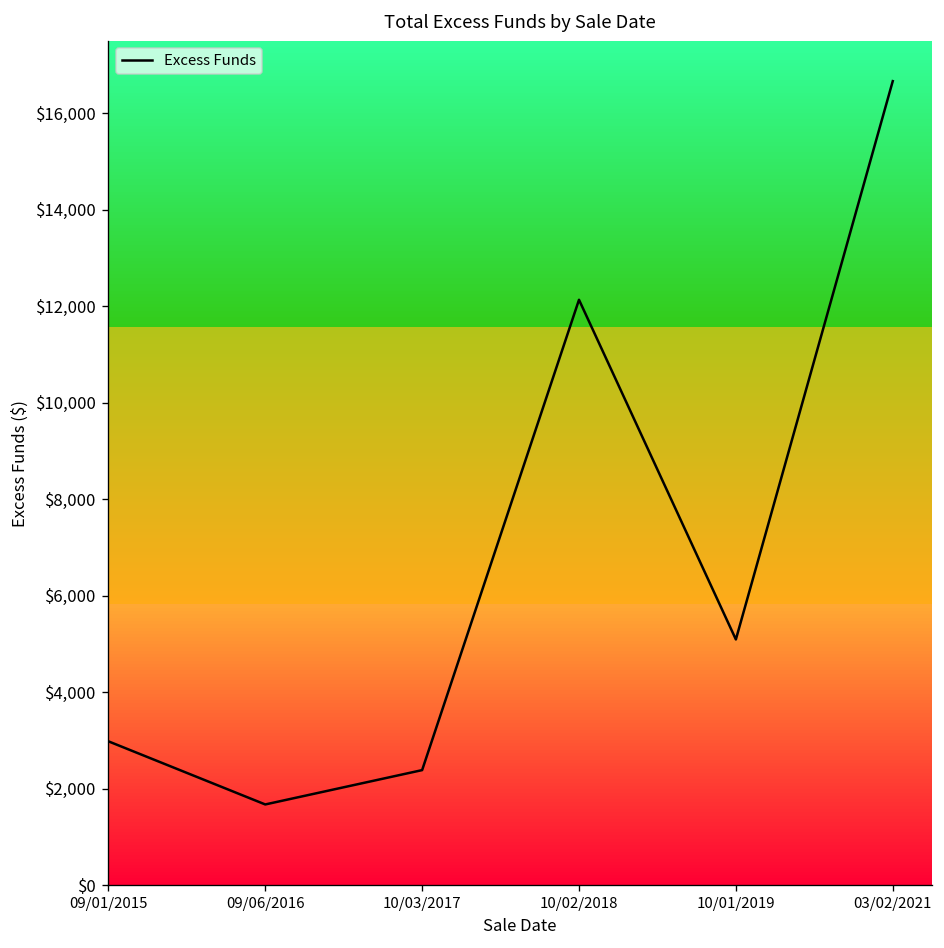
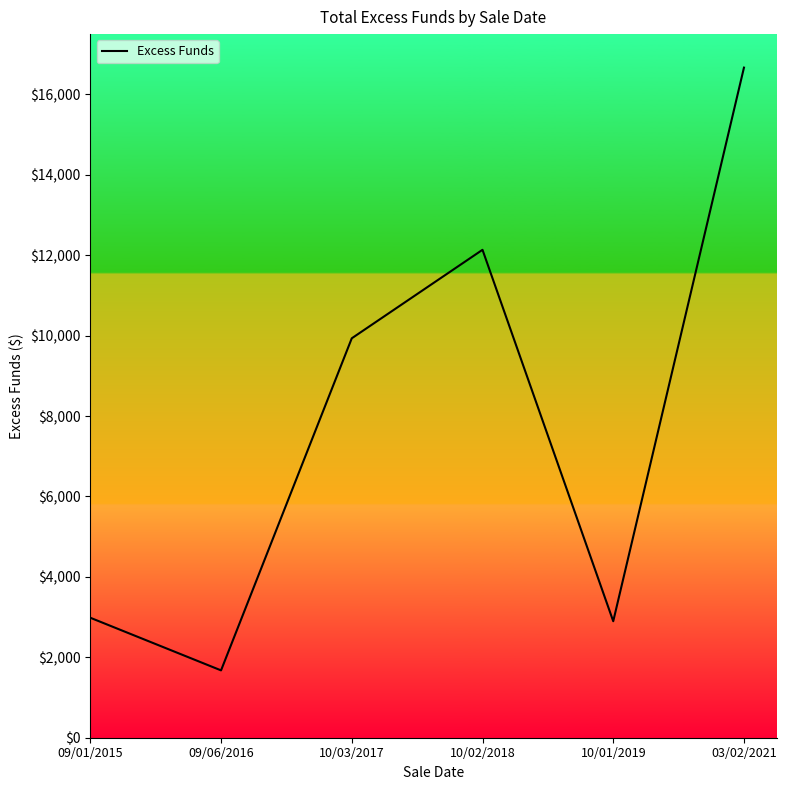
  {
    "09/01/2015": "$3,000",
    "09/06/2016": "$1,700",
-   "10/03/2017": "$2,400",
+   "10/03/2017": "$9,900",
    "10/02/2018": "$12,100",
-   "10/01/2019": "$5,100",
+   "10/01/2019": "$2,900",
    "03/02/2021": "$16,700"
  }
